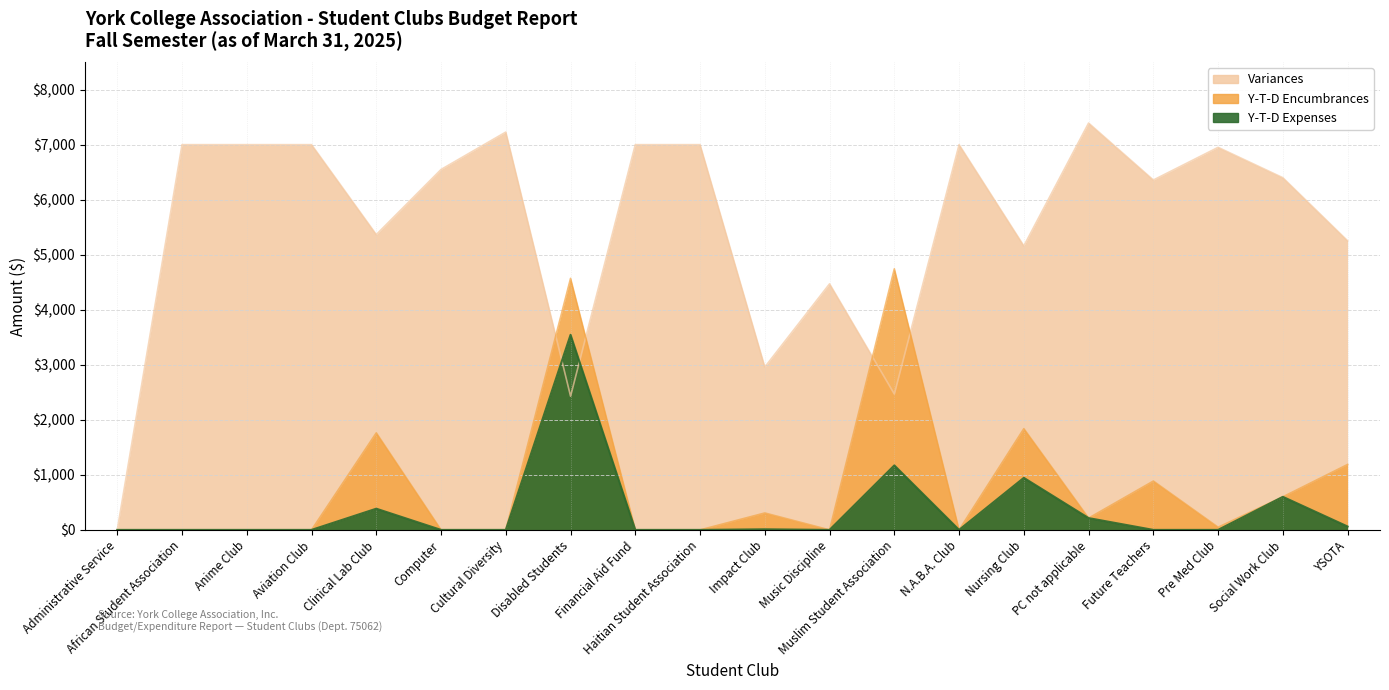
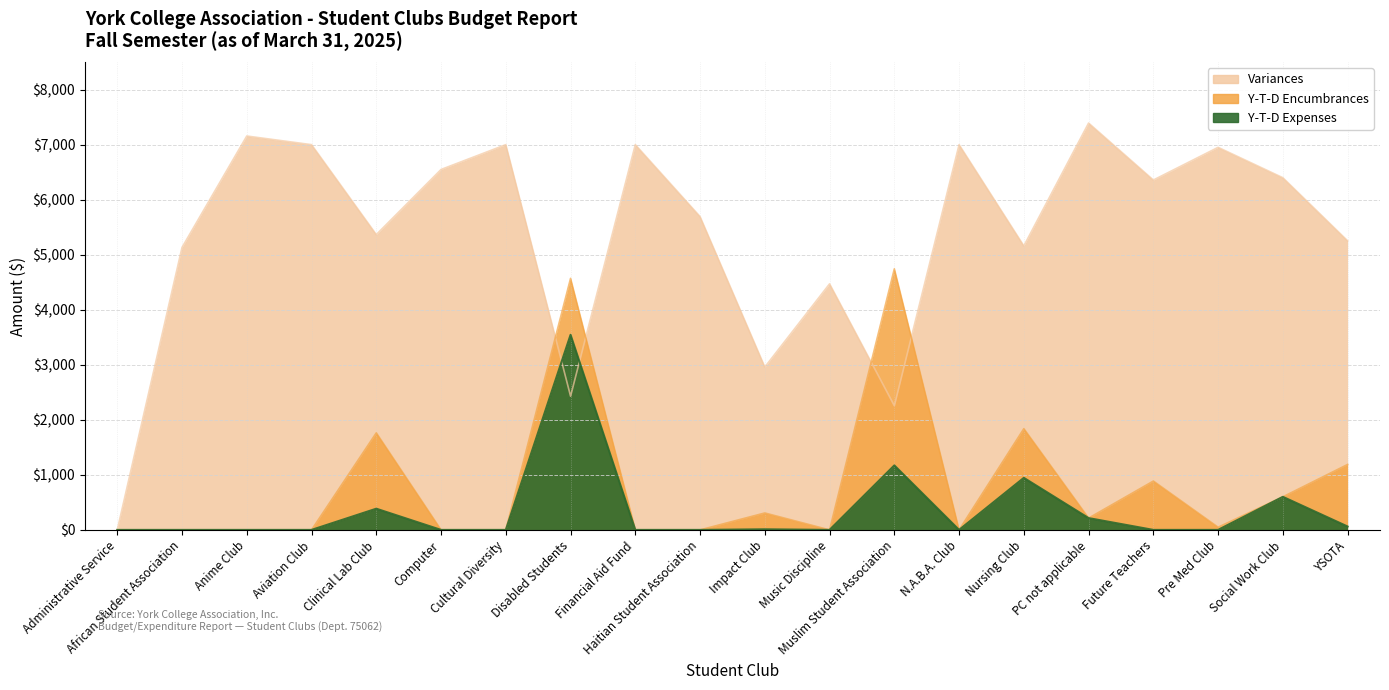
  {
    "Variances": {
-     "African Student Association": "$7,000",
-     "Anime Club": "$7,000",
+     "African Student Association": "$5,100",
+     "Anime Club": "$7,200",
      "Aviation Club": "$7,000",
      "Clinical Lab Club": "$5,400",
      "Computer": "$6,500",
-     "Cultural Diversity": "$7,200",
+     "Cultural Diversity": "$7,000",
      "Disabled Students": "$2,400",
      "Financial Aid Fund": "$7,000",
-     "Haitian Student Association": "$7,000",
+     "Haitian Student Association": "$5,700",
      "Impact Club": "$3,000",
      "Music Discipline": "$4,500",
-     "Muslim Student Association": "$2,500",
+     "Muslim Student Association": "$2,300",
      "N.A.B.A. Club": "$7,000",
      "Nursing Club": "$5,200",
      "PC not applicable": "$7,400",
      "Future Teachers": "$6,400",
      "Pre Med Club": "$7,000",
      "Social Work Club": "$6,400",
      "YSOTA": "$5,300"
    },
    "Y-T-D Encumbrances": {
      "Clinical Lab Club": "$1,800",
      "Disabled Students": "$4,600",
      "Impact Club": "$300",
      "Muslim Student Association": "$4,700",
      "Nursing Club": "$1,800",
      "Future Teachers": "$900",
      "Pre Med Club": "$0",
      "YSOTA": "$1,200"
    },
    "Y-T-D Expenses": {
      "Clinical Lab Club": "$400",
      "Disabled Students": "$3,500",
      "Impact Club": "$0",
      "Muslim Student Association": "$1,200",
      "Nursing Club": "$900",
      "Future Teachers": "$0",
      "Pre Med Club": "$0",
      "YSOTA": "$100"
    }
  }
